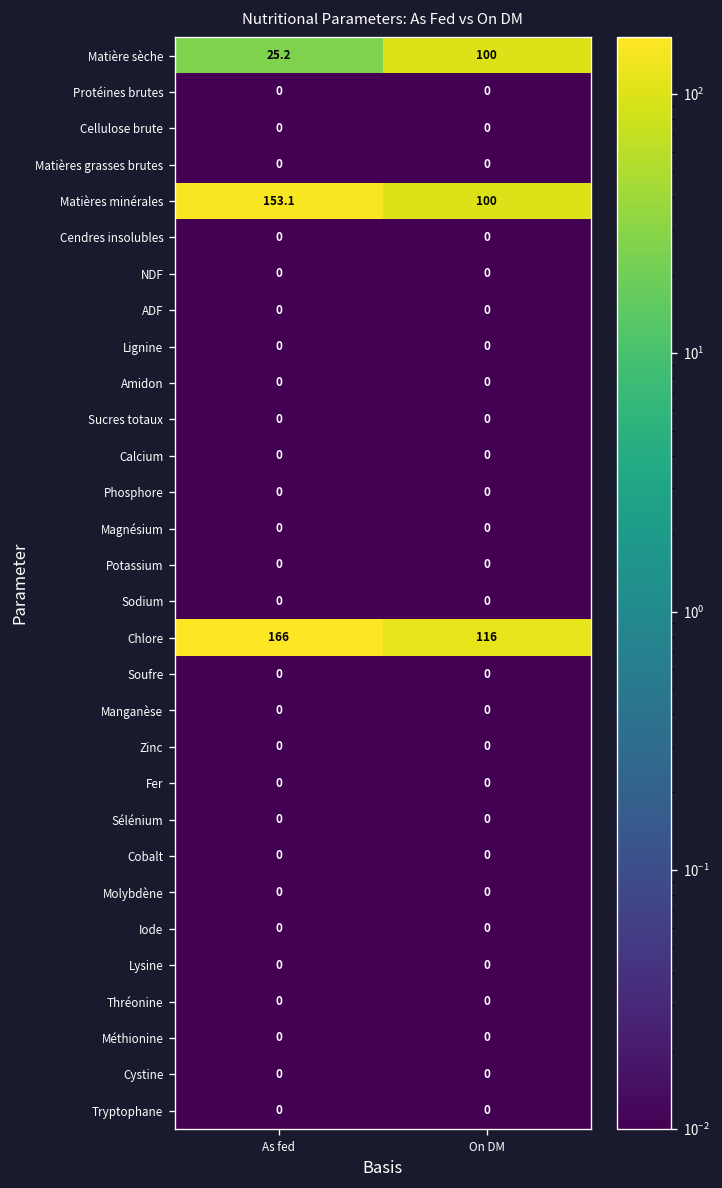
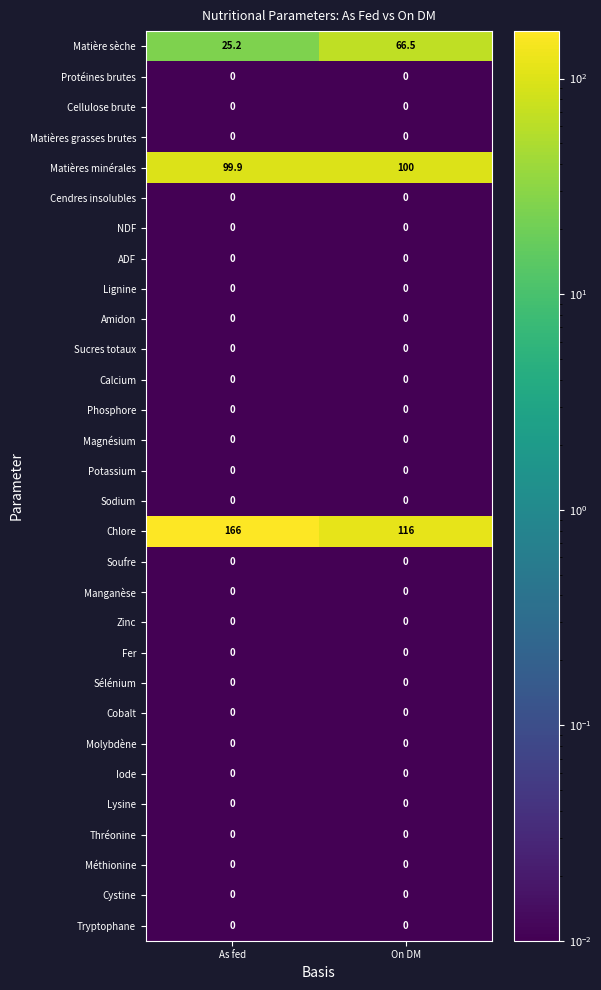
  {
    "Matière sèche": {
      "As fed": 25.2,
-     "On DM": 100
+     "On DM": 66.5
    },
    "Protéines brutes": {
      "As fed": 0,
      "On DM": 0
    },
    "Cellulose brute": {
      "As fed": 0,
      "On DM": 0
    },
    "Matières grasses brutes": {
      "As fed": 0,
      "On DM": 0
    },
    "Matières minérales": {
-     "As fed": 153.1,
+     "As fed": 99.9,
      "On DM": 100
    },
    "Cendres insolubles": {
      "As fed": 0,
      "On DM": 0
    },
    "NDF": {
      "As fed": 0,
      "On DM": 0
    },
    "ADF": {
      "As fed": 0,
      "On DM": 0
    },
    "Lignine": {
      "As fed": 0,
      "On DM": 0
    },
    "Amidon": {
      "As fed": 0,
      "On DM": 0
    },
    "Sucres totaux": {
      "As fed": 0,
      "On DM": 0
    },
    "Calcium": {
      "As fed": 0,
      "On DM": 0
    },
    "Phosphore": {
      "As fed": 0,
      "On DM": 0
    },
    "Magnésium": {
      "As fed": 0,
      "On DM": 0
    },
    "Potassium": {
      "As fed": 0,
      "On DM": 0
    },
    "Sodium": {
      "As fed": 0,
      "On DM": 0
    },
    "Chlore": {
      "As fed": 166,
      "On DM": 116
    },
    "Soufre": {
      "As fed": 0,
      "On DM": 0
    },
    "Manganèse": {
      "As fed": 0,
      "On DM": 0
    },
    "Zinc": {
      "As fed": 0,
      "On DM": 0
    },
    "Fer": {
      "As fed": 0,
      "On DM": 0
    },
    "Sélénium": {
      "As fed": 0,
      "On DM": 0
    },
    "Cobalt": {
      "As fed": 0,
      "On DM": 0
    },
    "Molybdène": {
      "As fed": 0,
      "On DM": 0
    },
    "Iode": {
      "As fed": 0,
      "On DM": 0
    },
    "Lysine": {
      "As fed": 0,
      "On DM": 0
    },
    "Thréonine": {
      "As fed": 0,
      "On DM": 0
    },
    "Méthionine": {
      "As fed": 0,
      "On DM": 0
    },
    "Cystine": {
      "As fed": 0,
      "On DM": 0
    },
    "Tryptophane": {
      "As fed": 0,
      "On DM": 0
    }
  }
